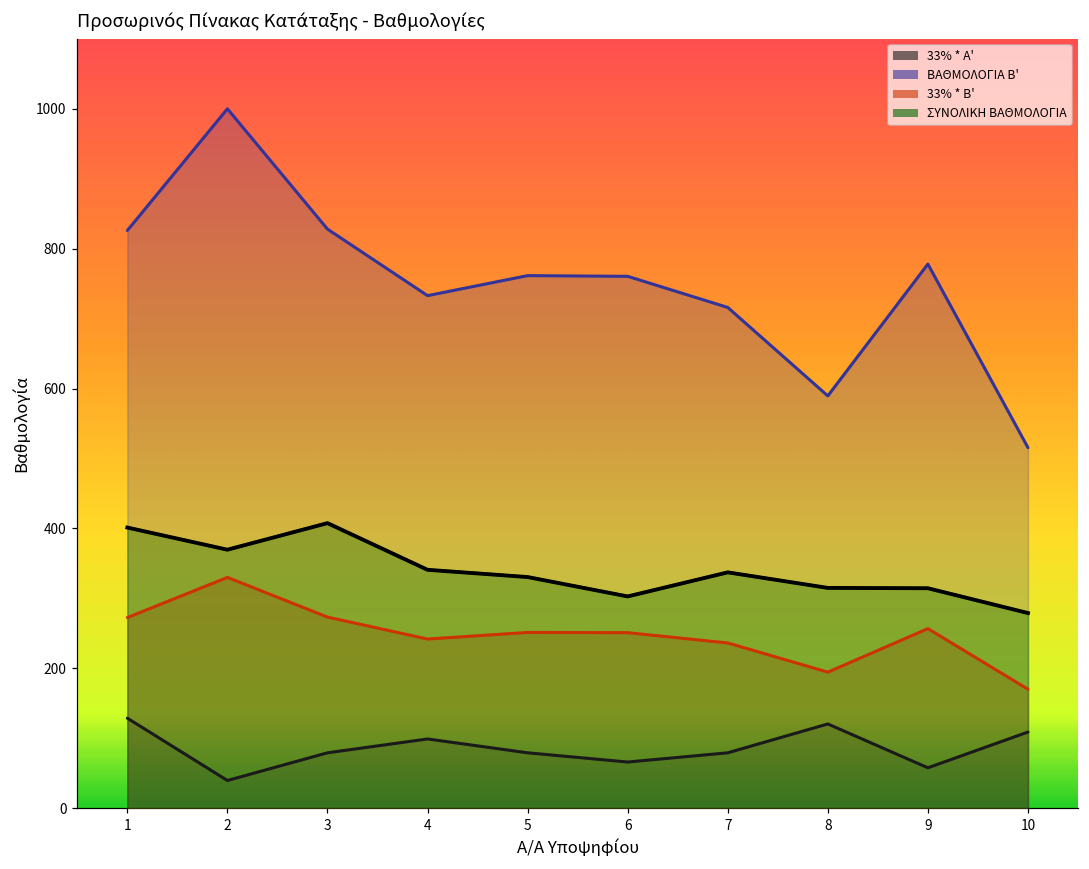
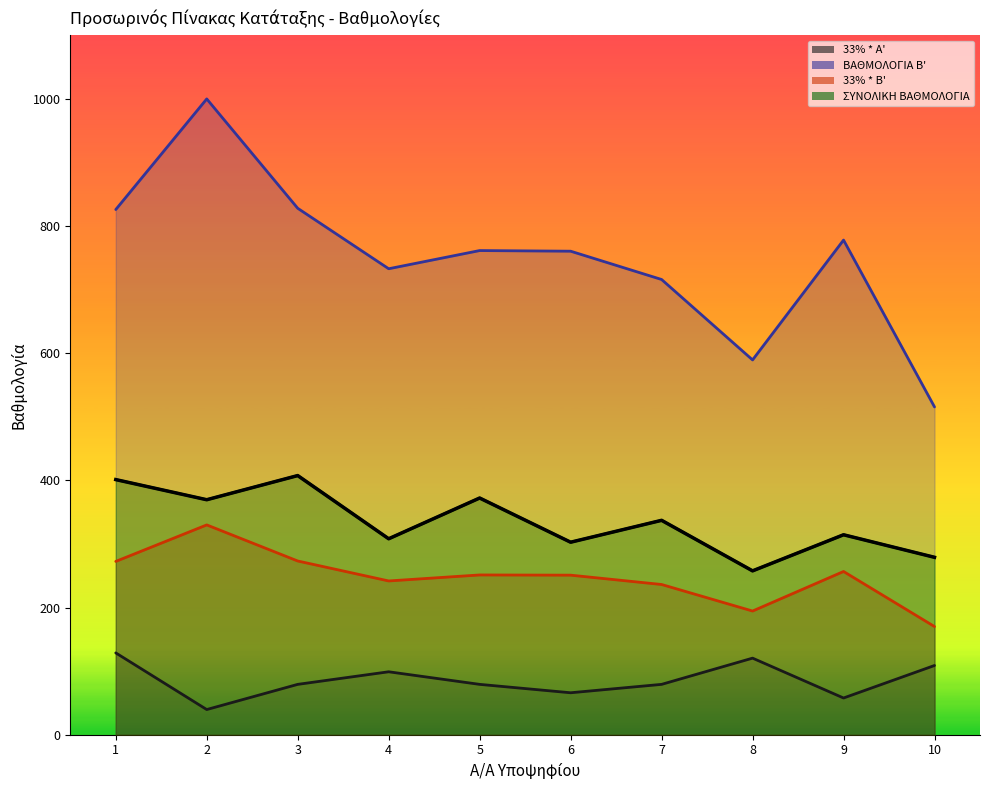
  {
    "ΣΥΝΟΛΙΚΗ ΒΑΘΜΟΛΟΓΙΑ": {
      "1": 400,
      "2": 370,
      "3": 410,
-     "4": 340,
-     "5": 330,
+     "4": 310,
+     "5": 370,
      "6": 300,
      "7": 340,
-     "8": 310,
+     "8": 260,
      "9": 310,
      "10": 280
    }
  }
